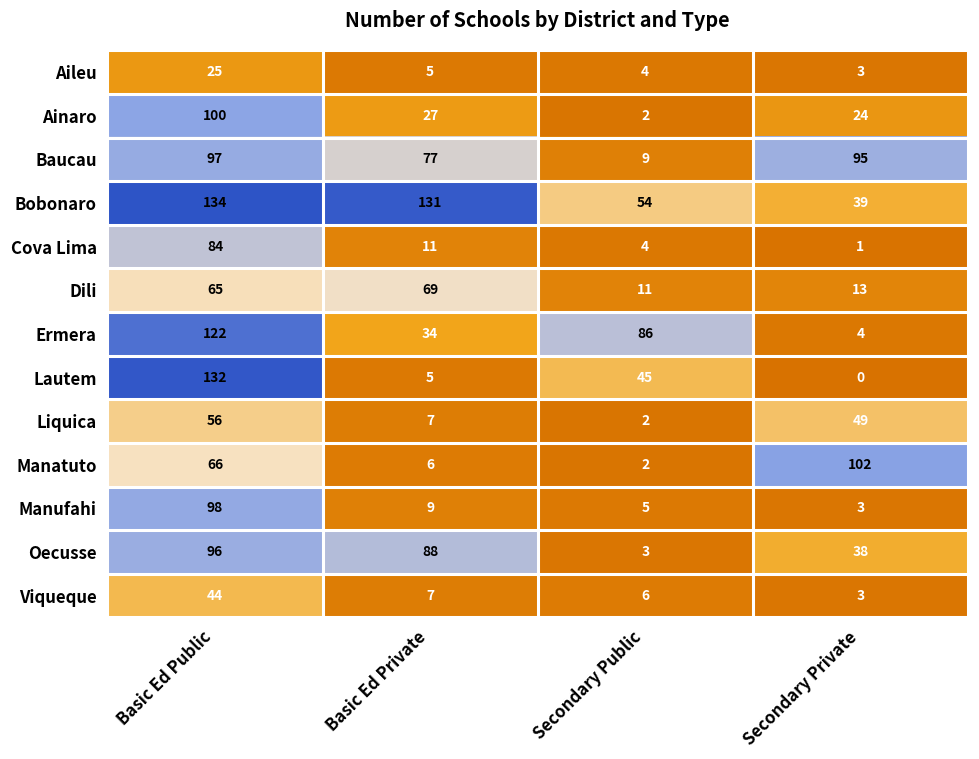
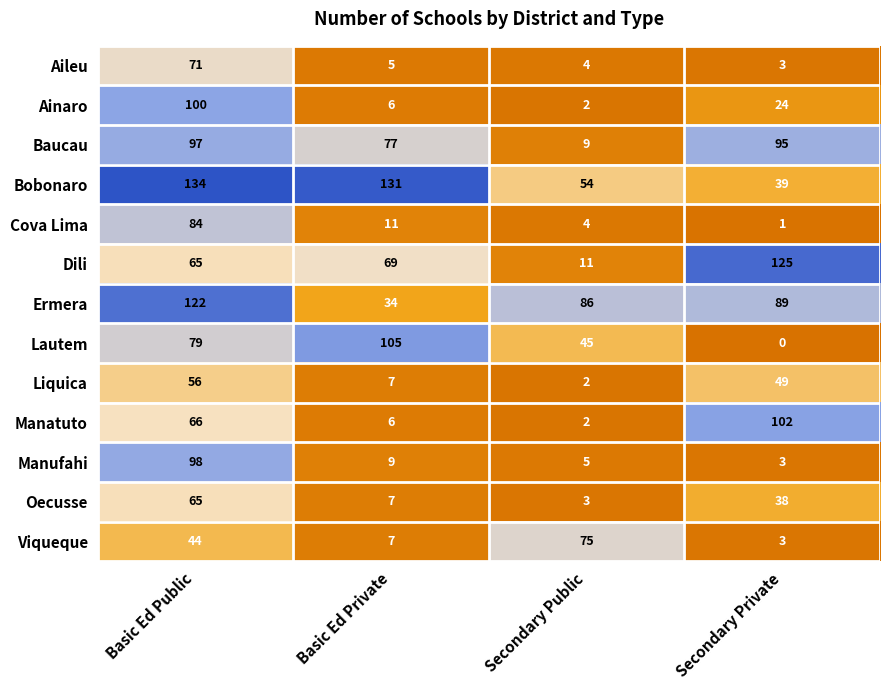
  {
    "Aileu": {
-     "Basic Ed Public": 25,
+     "Basic Ed Public": 71,
      "Basic Ed Private": 5,
      "Secondary Public": 4,
      "Secondary Private": 3
    },
    "Ainaro": {
      "Basic Ed Public": 100,
-     "Basic Ed Private": 27,
+     "Basic Ed Private": 6,
      "Secondary Public": 2,
      "Secondary Private": 24
    },
    "Baucau": {
      "Basic Ed Public": 97,
      "Basic Ed Private": 77,
      "Secondary Public": 9,
      "Secondary Private": 95
    },
    "Bobonaro": {
      "Basic Ed Public": 134,
      "Basic Ed Private": 131,
      "Secondary Public": 54,
      "Secondary Private": 39
    },
    "Cova Lima": {
      "Basic Ed Public": 84,
      "Basic Ed Private": 11,
      "Secondary Public": 4,
      "Secondary Private": 1
    },
    "Dili": {
      "Basic Ed Public": 65,
      "Basic Ed Private": 69,
      "Secondary Public": 11,
-     "Secondary Private": 13
+     "Secondary Private": 125
    },
    "Ermera": {
      "Basic Ed Public": 122,
      "Basic Ed Private": 34,
      "Secondary Public": 86,
-     "Secondary Private": 4
+     "Secondary Private": 89
    },
    "Lautem": {
-     "Basic Ed Public": 132,
-     "Basic Ed Private": 5,
+     "Basic Ed Public": 79,
+     "Basic Ed Private": 105,
      "Secondary Public": 45,
      "Secondary Private": 0
    },
    "Liquica": {
      "Basic Ed Public": 56,
      "Basic Ed Private": 7,
      "Secondary Public": 2,
      "Secondary Private": 49
    },
    "Manatuto": {
      "Basic Ed Public": 66,
      "Basic Ed Private": 6,
      "Secondary Public": 2,
      "Secondary Private": 102
    },
    "Manufahi": {
      "Basic Ed Public": 98,
      "Basic Ed Private": 9,
      "Secondary Public": 5,
      "Secondary Private": 3
    },
    "Oecusse": {
-     "Basic Ed Public": 96,
-     "Basic Ed Private": 88,
+     "Basic Ed Public": 65,
+     "Basic Ed Private": 7,
      "Secondary Public": 3,
      "Secondary Private": 38
    },
    "Viqueque": {
      "Basic Ed Public": 44,
      "Basic Ed Private": 7,
-     "Secondary Public": 6,
+     "Secondary Public": 75,
      "Secondary Private": 3
    }
  }
